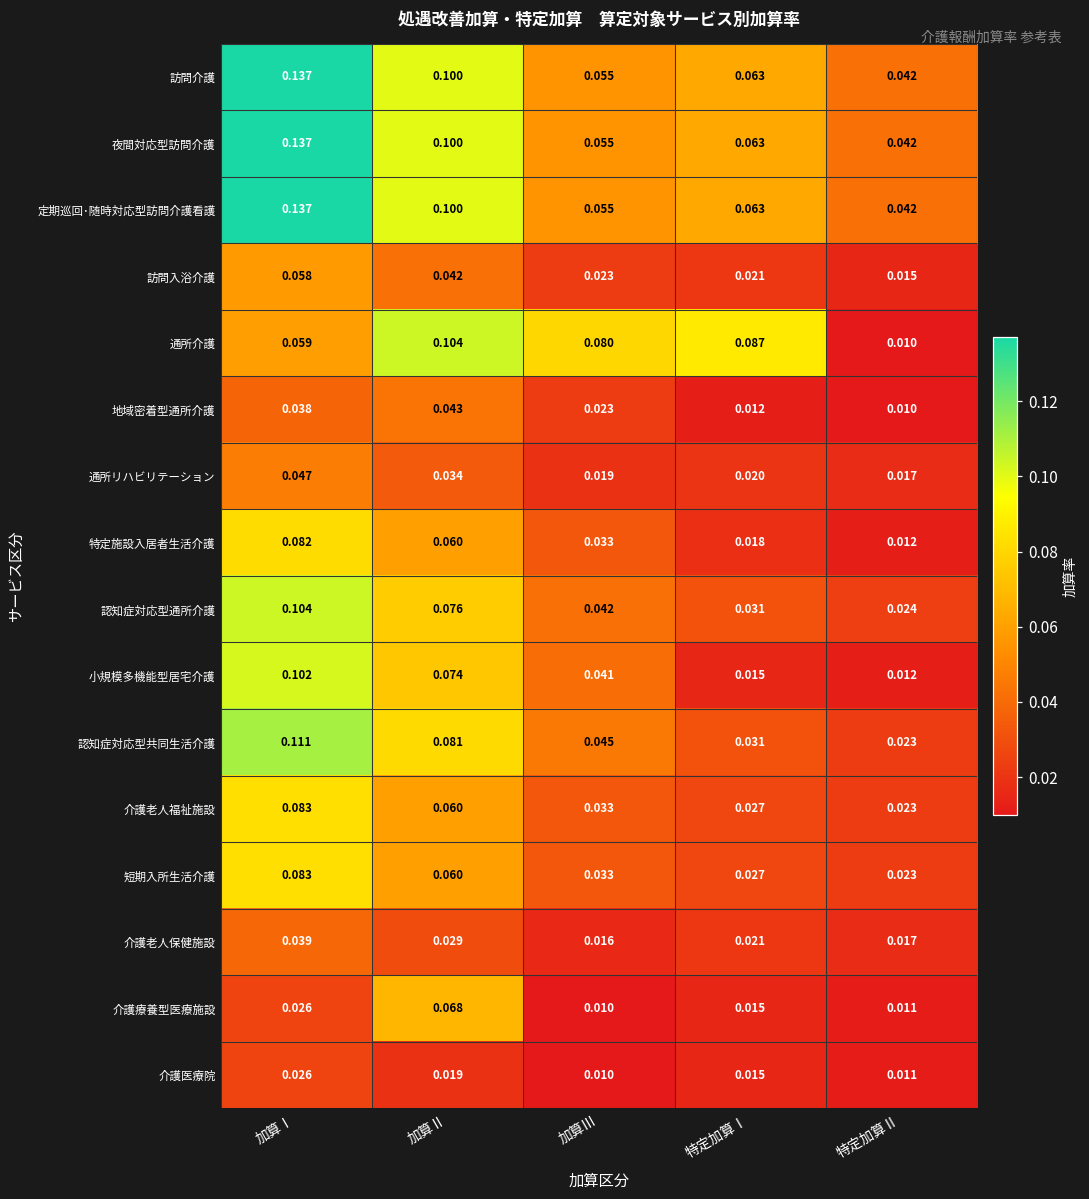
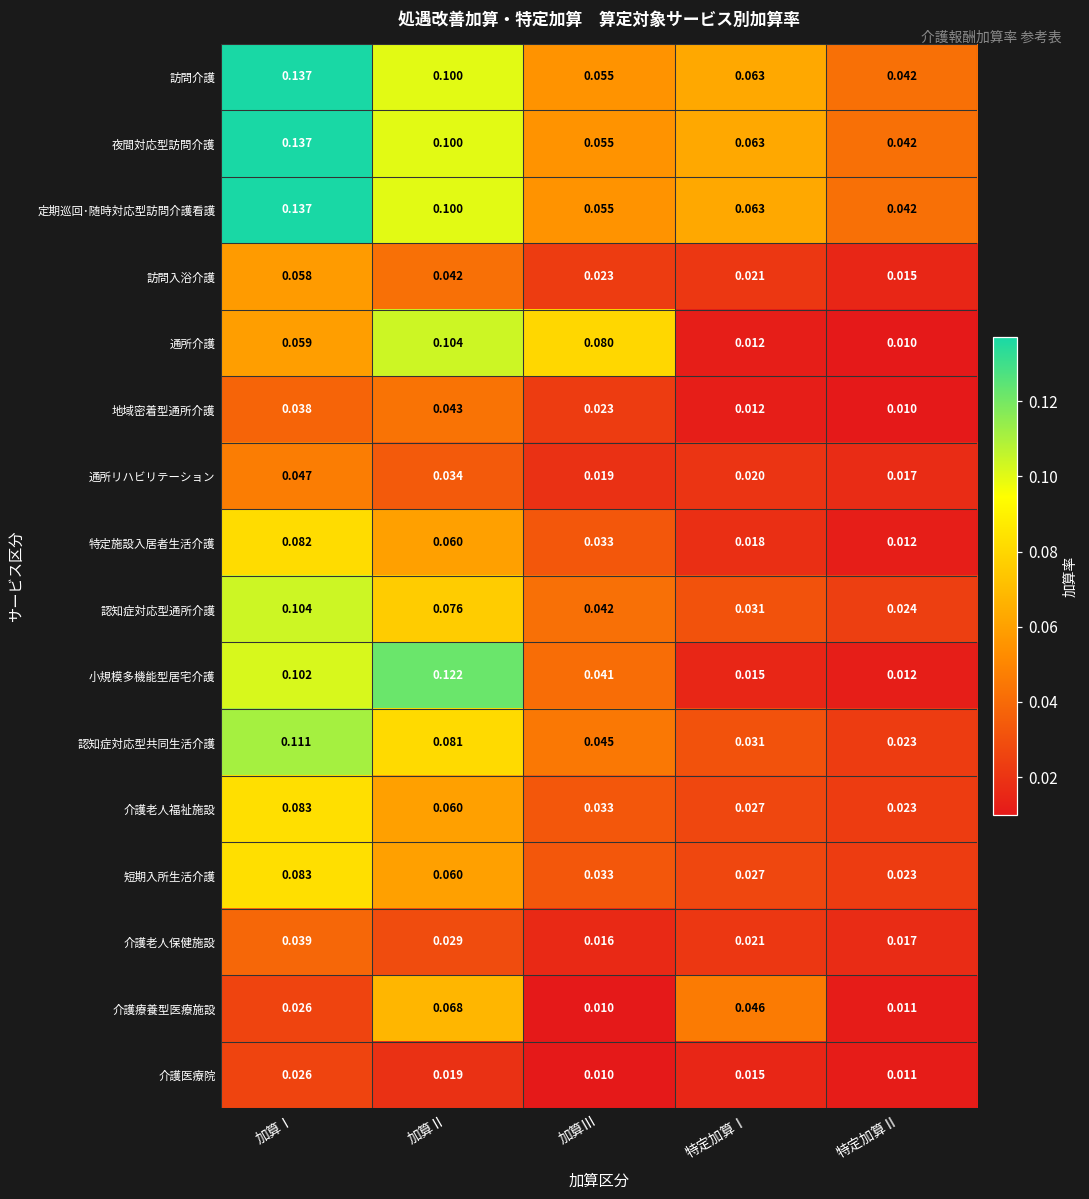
  {
    "訪問介護": {
      "加算Ⅰ": 0.137,
      "加算Ⅱ": 0.100,
      "加算Ⅲ": 0.055,
      "特定加算Ⅰ": 0.063,
      "特定加算Ⅱ": 0.042
    },
    "夜間対応型訪問介護": {
      "加算Ⅰ": 0.137,
      "加算Ⅱ": 0.100,
      "加算Ⅲ": 0.055,
      "特定加算Ⅰ": 0.063,
      "特定加算Ⅱ": 0.042
    },
    "定期巡回･随時対応型訪問介護看護": {
      "加算Ⅰ": 0.137,
      "加算Ⅱ": 0.100,
      "加算Ⅲ": 0.055,
      "特定加算Ⅰ": 0.063,
      "特定加算Ⅱ": 0.042
    },
    "訪問入浴介護": {
      "加算Ⅰ": 0.058,
      "加算Ⅱ": 0.042,
      "加算Ⅲ": 0.023,
      "特定加算Ⅰ": 0.021,
      "特定加算Ⅱ": 0.015
    },
    "通所介護": {
      "加算Ⅰ": 0.059,
      "加算Ⅱ": 0.104,
      "加算Ⅲ": 0.080,
-     "特定加算Ⅰ": 0.087,
+     "特定加算Ⅰ": 0.012,
      "特定加算Ⅱ": 0.010
    },
    "地域密着型通所介護": {
      "加算Ⅰ": 0.038,
      "加算Ⅱ": 0.043,
      "加算Ⅲ": 0.023,
      "特定加算Ⅰ": 0.012,
      "特定加算Ⅱ": 0.010
    },
    "通所リハビリテーション": {
      "加算Ⅰ": 0.047,
      "加算Ⅱ": 0.034,
      "加算Ⅲ": 0.019,
      "特定加算Ⅰ": 0.020,
      "特定加算Ⅱ": 0.017
    },
    "特定施設入居者生活介護": {
      "加算Ⅰ": 0.082,
      "加算Ⅱ": 0.060,
      "加算Ⅲ": 0.033,
      "特定加算Ⅰ": 0.018,
      "特定加算Ⅱ": 0.012
    },
    "認知症対応型通所介護": {
      "加算Ⅰ": 0.104,
      "加算Ⅱ": 0.076,
      "加算Ⅲ": 0.042,
      "特定加算Ⅰ": 0.031,
      "特定加算Ⅱ": 0.024
    },
    "小規模多機能型居宅介護": {
      "加算Ⅰ": 0.102,
-     "加算Ⅱ": 0.074,
+     "加算Ⅱ": 0.122,
      "加算Ⅲ": 0.041,
      "特定加算Ⅰ": 0.015,
      "特定加算Ⅱ": 0.012
    },
    "認知症対応型共同生活介護": {
      "加算Ⅰ": 0.111,
      "加算Ⅱ": 0.081,
      "加算Ⅲ": 0.045,
      "特定加算Ⅰ": 0.031,
      "特定加算Ⅱ": 0.023
    },
    "介護老人福祉施設": {
      "加算Ⅰ": 0.083,
      "加算Ⅱ": 0.060,
      "加算Ⅲ": 0.033,
      "特定加算Ⅰ": 0.027,
      "特定加算Ⅱ": 0.023
    },
    "短期入所生活介護": {
      "加算Ⅰ": 0.083,
      "加算Ⅱ": 0.060,
      "加算Ⅲ": 0.033,
      "特定加算Ⅰ": 0.027,
      "特定加算Ⅱ": 0.023
    },
    "介護老人保健施設": {
      "加算Ⅰ": 0.039,
      "加算Ⅱ": 0.029,
      "加算Ⅲ": 0.016,
      "特定加算Ⅰ": 0.021,
      "特定加算Ⅱ": 0.017
    },
    "介護療養型医療施設": {
      "加算Ⅰ": 0.026,
      "加算Ⅱ": 0.068,
      "加算Ⅲ": 0.010,
-     "特定加算Ⅰ": 0.015,
+     "特定加算Ⅰ": 0.046,
      "特定加算Ⅱ": 0.011
    },
    "介護医療院": {
      "加算Ⅰ": 0.026,
      "加算Ⅱ": 0.019,
      "加算Ⅲ": 0.010,
      "特定加算Ⅰ": 0.015,
      "特定加算Ⅱ": 0.011
    }
  }
